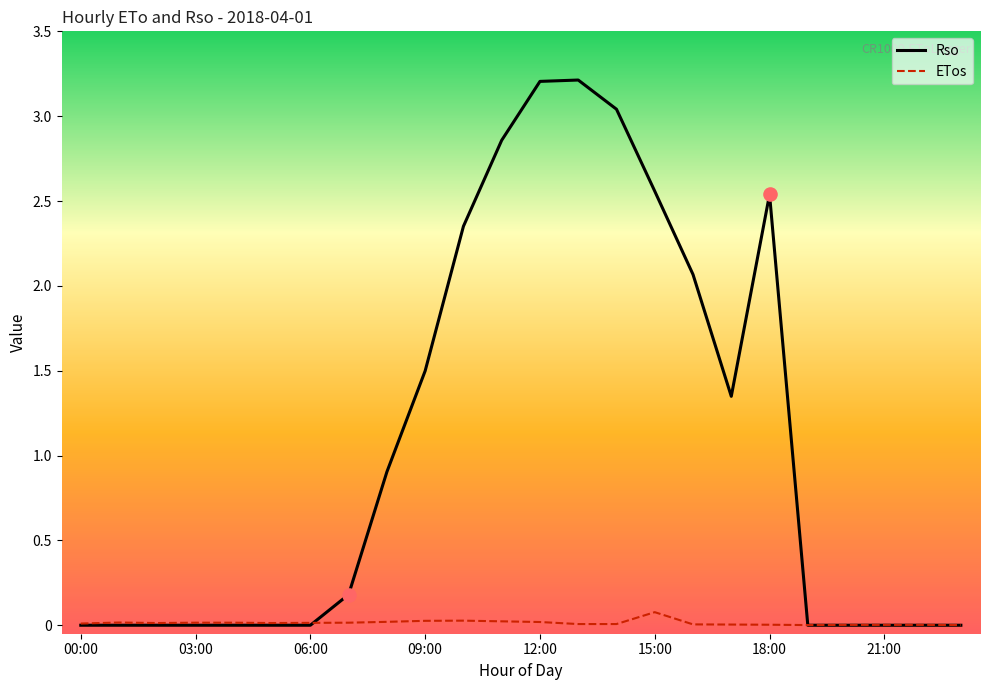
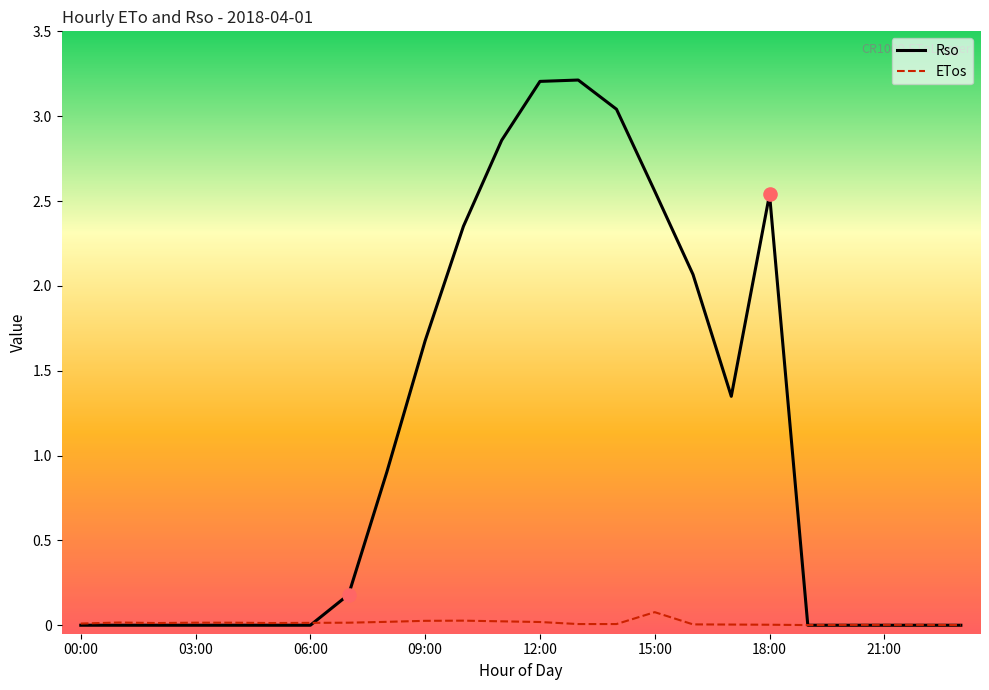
  {
    "Rso": {
-     "09:00": 1.50,
+     "09:00": 1.68,
      "12:00": 3.21,
      "15:00": 2.56
    },
    "ETos": {
      "09:00": 0.03,
      "12:00": 0.02,
      "15:00": 0.08,
      "18:00": 0.00
    }
  }
